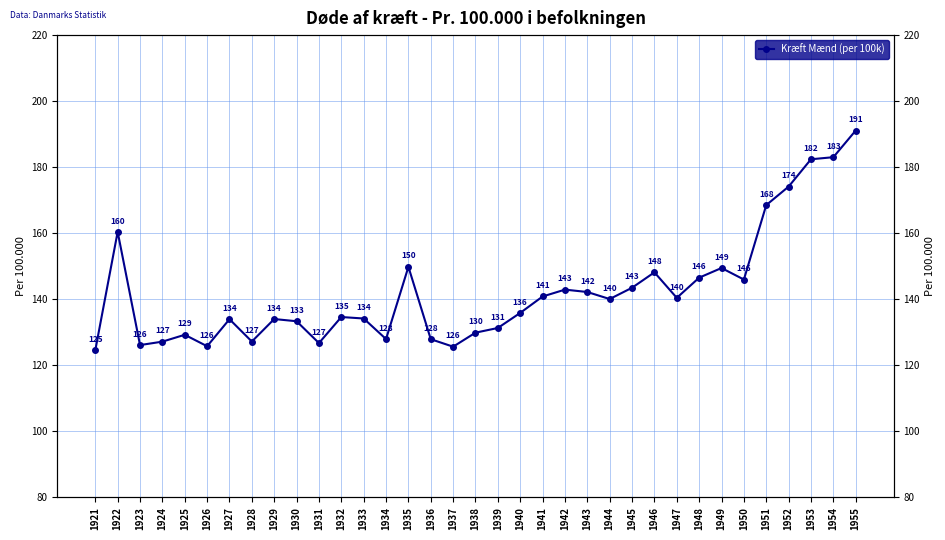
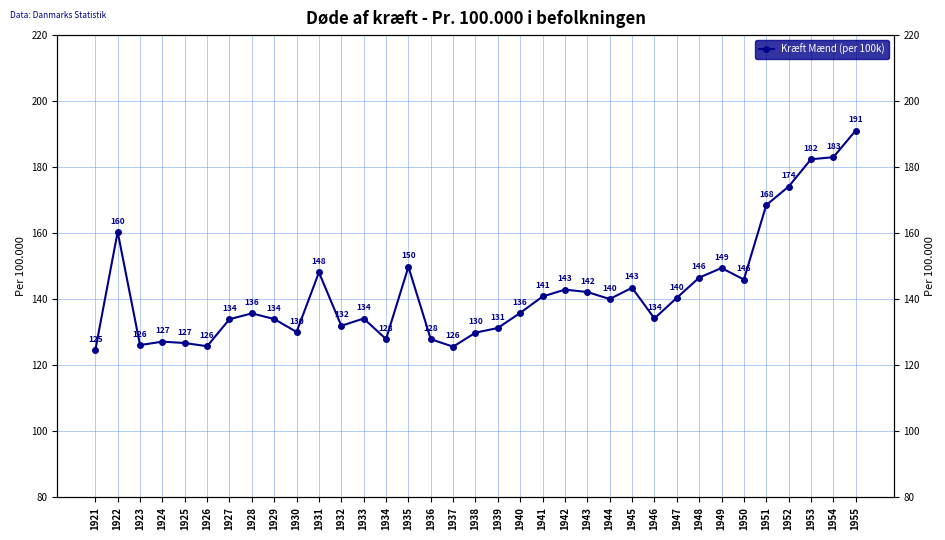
  {
    "1921": 125,
    "1922": 160,
    "1923": 126,
    "1924": 127,
-   "1925": 129,
+   "1925": 127,
    "1926": 126,
    "1927": 134,
-   "1928": 127,
+   "1928": 136,
    "1929": 134,
-   "1930": 133,
-   "1931": 127,
-   "1932": 135,
+   "1930": 130,
+   "1931": 148,
+   "1932": 132,
    "1933": 134,
    "1934": 128,
    "1935": 150,
    "1936": 128,
    "1937": 126,
    "1938": 130,
    "1939": 131,
    "1940": 136,
    "1941": 141,
    "1942": 143,
    "1943": 142,
    "1944": 140,
    "1945": 143,
-   "1946": 148,
+   "1946": 134,
    "1947": 140,
    "1948": 146,
    "1949": 149,
    "1950": 146,
    "1951": 168,
    "1952": 174,
    "1953": 182,
    "1954": 183,
    "1955": 191
  }
